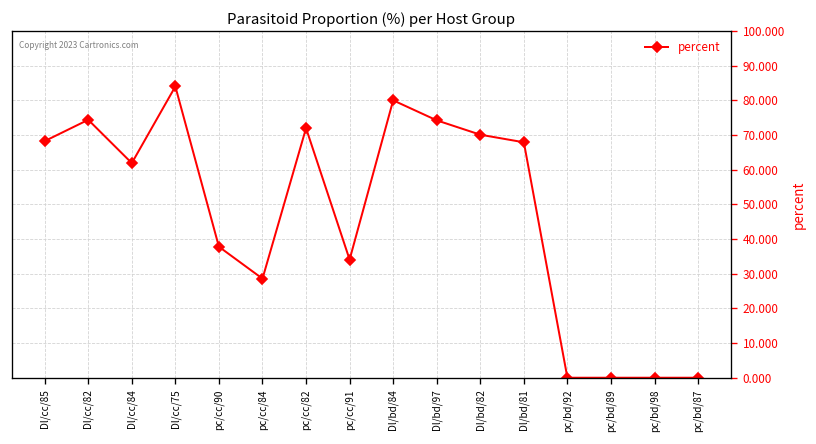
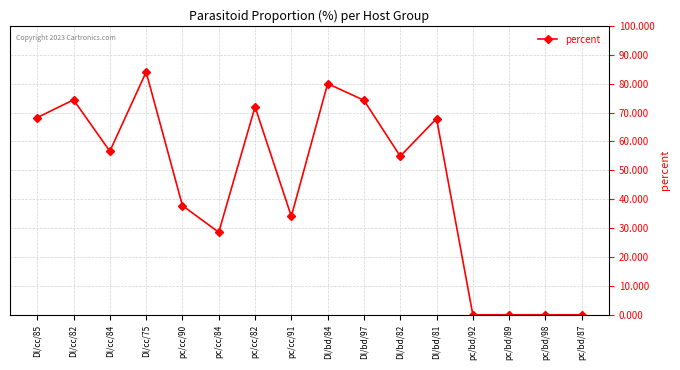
  {
    "Dl/cc/85": 68,
    "Dl/cc/82": 74,
-   "Dl/cc/84": 62,
+   "Dl/cc/84": 57,
    "Dl/cc/75": 84,
    "pc/cc/90": 38,
    "pc/cc/84": 29,
    "pc/cc/82": 72,
    "pc/cc/91": 34,
    "Dl/bd/84": 80,
    "Dl/bd/97": 74,
-   "Dl/bd/82": 70,
+   "Dl/bd/82": 55,
    "Dl/bd/81": 68,
    "pc/bd/92": 0,
    "pc/bd/89": 0,
    "pc/bd/98": 0,
    "pc/bd/87": 0
  }
